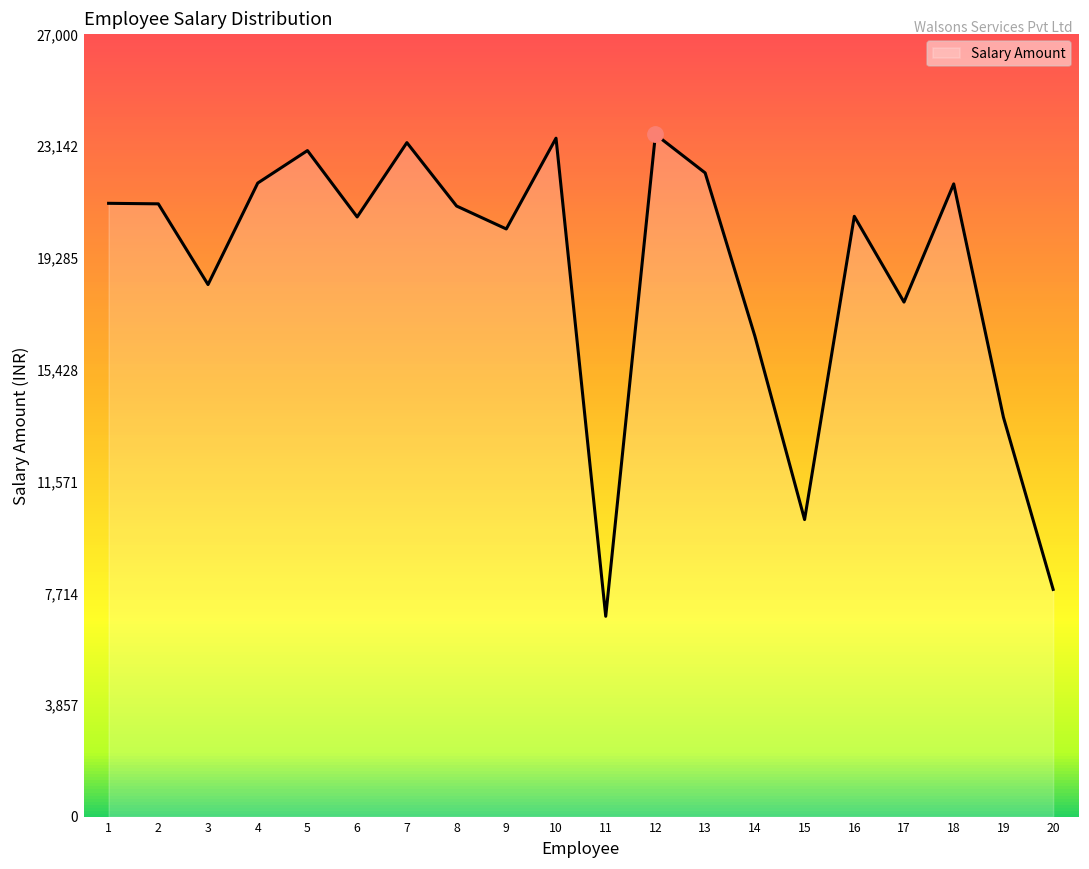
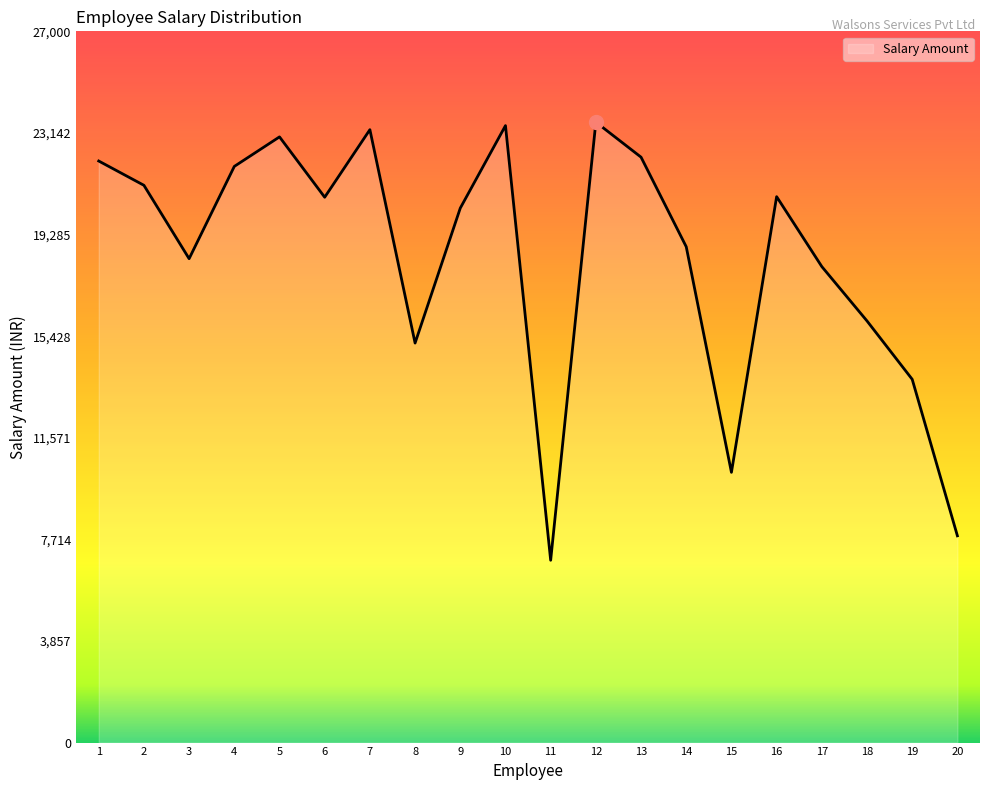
  {
    "Salary Amount": {
-     "1": "21,200",
+     "1": "22,100",
      "2": "21,200",
      "3": "18,400",
      "4": "21,900",
      "5": "23,000",
      "6": "20,700",
      "7": "23,300",
-     "8": "21,100",
+     "8": "15,200",
      "9": "20,300",
      "10": "23,400",
      "11": "6,900",
      "13": "22,200",
-     "14": "16,600",
+     "14": "18,800",
      "15": "10,300",
      "16": "20,700",
-     "17": "17,800",
-     "18": "21,800",
+     "17": "18,100",
+     "18": "16,000",
      "19": "13,800",
      "20": "7,800"
    }
  }
